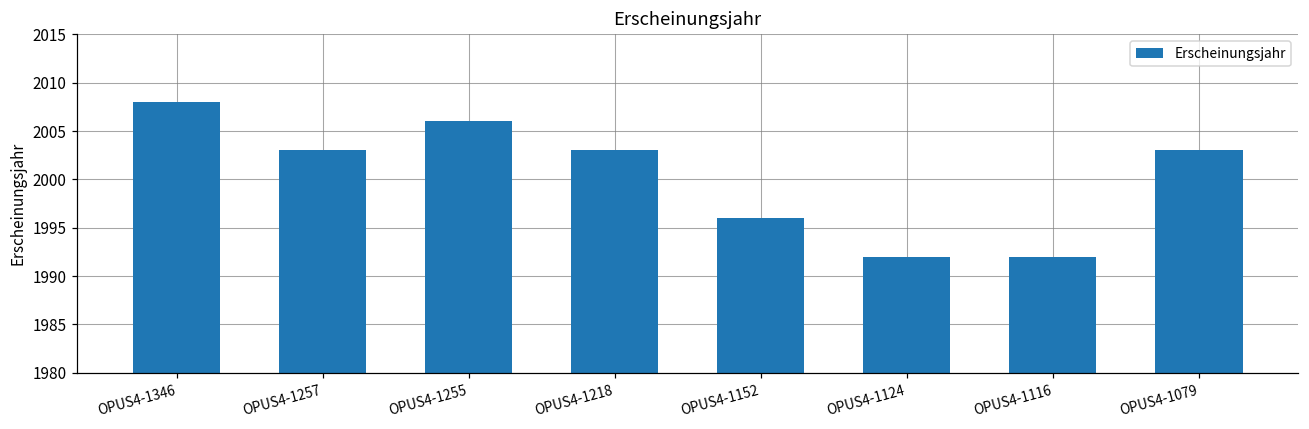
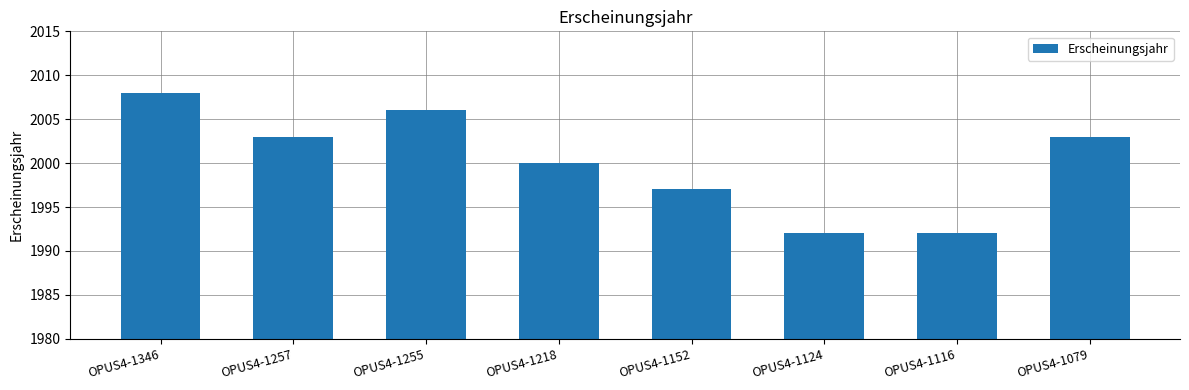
  {
    "OPUS4-1346": 2008,
    "OPUS4-1257": 2003,
    "OPUS4-1255": 2006,
-   "OPUS4-1218": 2003,
-   "OPUS4-1152": 1996,
+   "OPUS4-1218": 2000,
+   "OPUS4-1152": 1997,
    "OPUS4-1124": 1992,
    "OPUS4-1116": 1992,
    "OPUS4-1079": 2003
  }
